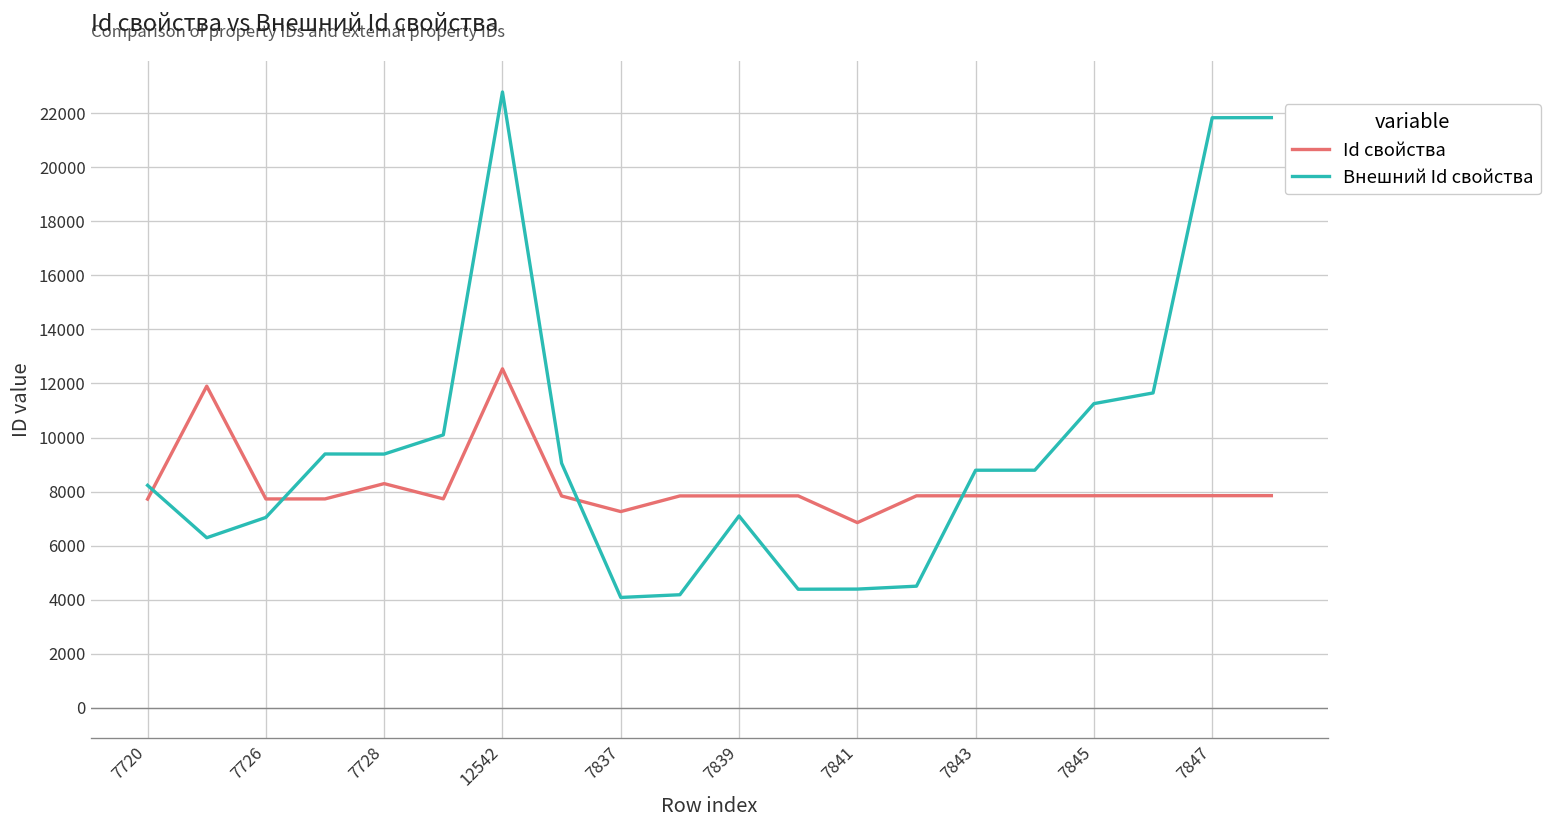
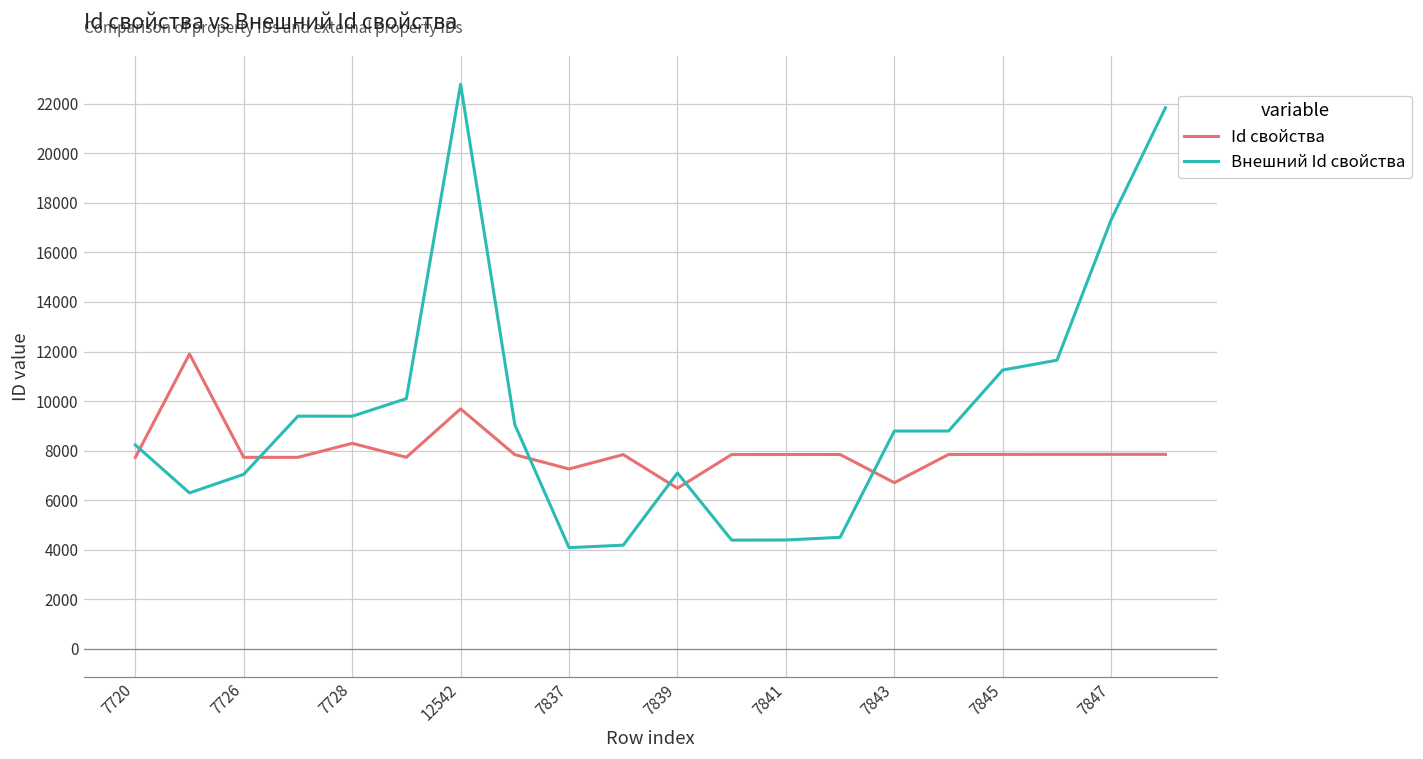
  {
    "Id свойства": {
      "7720": 7700,
      "7726": 7700,
      "7728": 8300,
-     "12542": 12500,
+     "12542": 9700,
      "7837": 7300,
-     "7839": 7800,
-     "7841": 6900,
-     "7843": 7800,
+     "7839": 6500,
+     "7841": 7800,
+     "7843": 6700,
      "7845": 7800,
      "7847": 7800
    },
    "Внешний Id свойства": {
      "7720": 8200,
      "7726": 7000,
      "7728": 9400,
      "12542": 22800,
      "7837": 4100,
      "7839": 7100,
      "7841": 4400,
      "7843": 8800,
      "7845": 11300,
-     "7847": 21800
+     "7847": 17300
    }
  }
